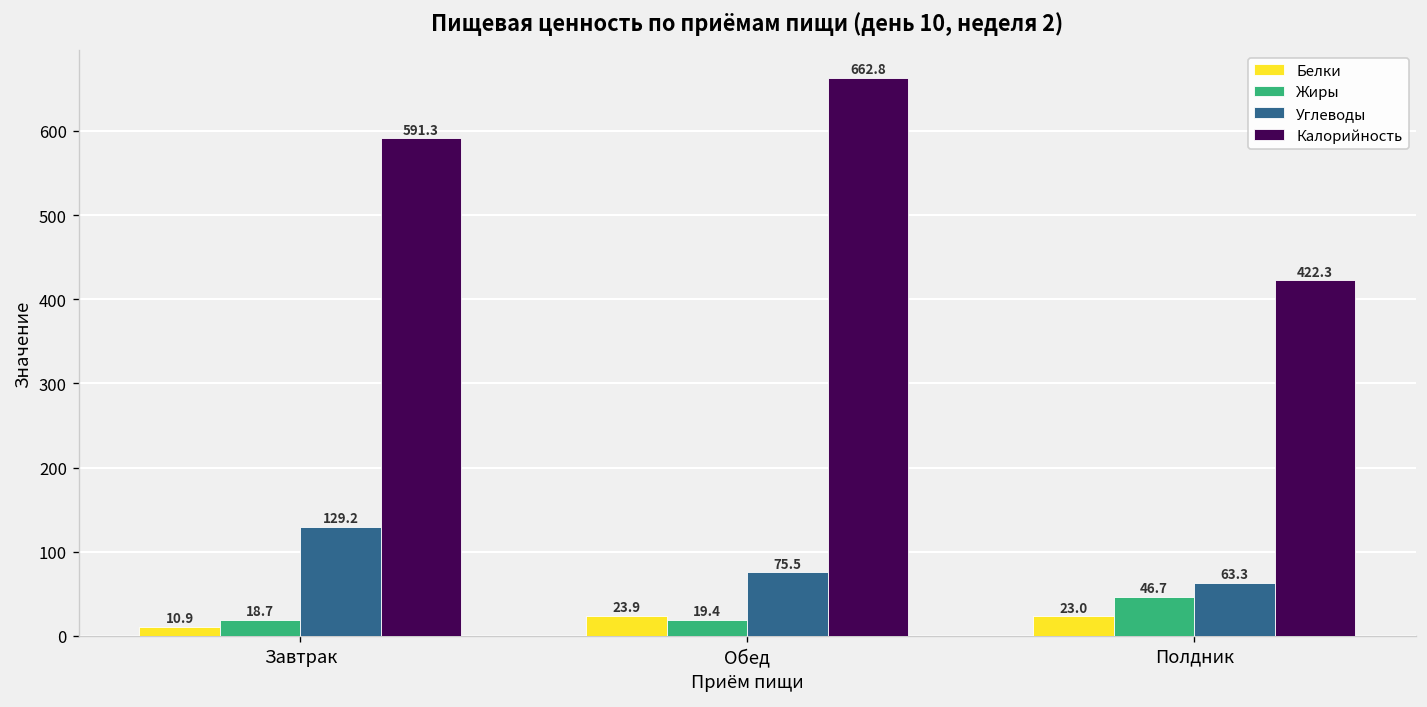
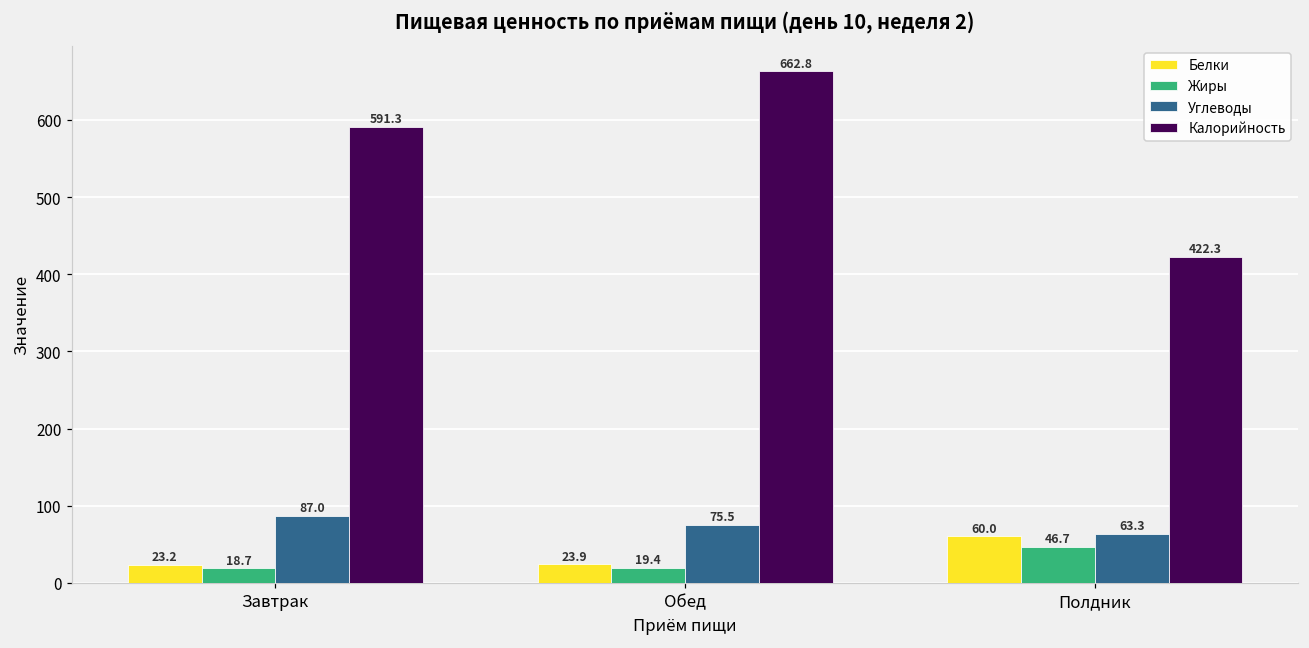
  {
    "Белки": {
-     "Завтрак": 10.9,
+     "Завтрак": 23.2,
      "Обед": 23.9,
-     "Полдник": 23.0
+     "Полдник": 60.0
    },
    "Жиры": {
      "Завтрак": 18.7,
      "Обед": 19.4,
      "Полдник": 46.7
    },
    "Углеводы": {
-     "Завтрак": 129.2,
+     "Завтрак": 87.0,
      "Обед": 75.5,
      "Полдник": 63.3
    },
    "Калорийность": {
      "Завтрак": 591.3,
      "Обед": 662.8,
      "Полдник": 422.3
    }
  }
